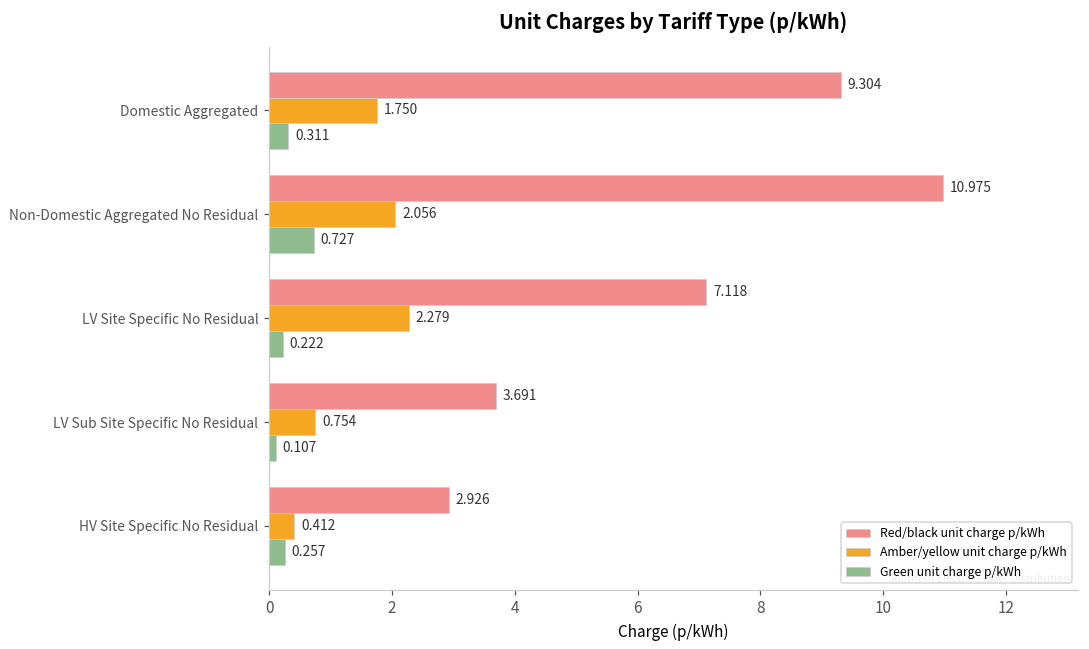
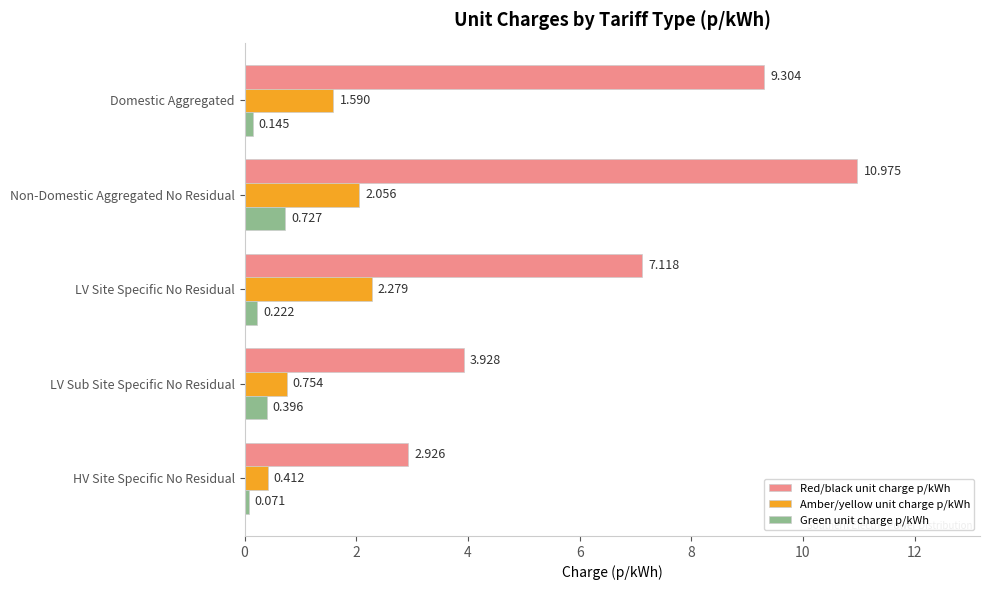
  {
    "Red/black unit charge p/kWh": {
      "Domestic Aggregated": 9.304,
      "Non-Domestic Aggregated No Residual": 10.975,
      "LV Site Specific No Residual": 7.118,
-     "LV Sub Site Specific No Residual": 3.691,
+     "LV Sub Site Specific No Residual": 3.928,
      "HV Site Specific No Residual": 2.926
    },
    "Amber/yellow unit charge p/kWh": {
-     "Domestic Aggregated": 1.750,
+     "Domestic Aggregated": 1.590,
      "Non-Domestic Aggregated No Residual": 2.056,
      "LV Site Specific No Residual": 2.279,
      "LV Sub Site Specific No Residual": 0.754,
      "HV Site Specific No Residual": 0.412
    },
    "Green unit charge p/kWh": {
-     "Domestic Aggregated": 0.311,
+     "Domestic Aggregated": 0.145,
      "Non-Domestic Aggregated No Residual": 0.727,
      "LV Site Specific No Residual": 0.222,
-     "LV Sub Site Specific No Residual": 0.107,
-     "HV Site Specific No Residual": 0.257
+     "LV Sub Site Specific No Residual": 0.396,
+     "HV Site Specific No Residual": 0.071
    }
  }
